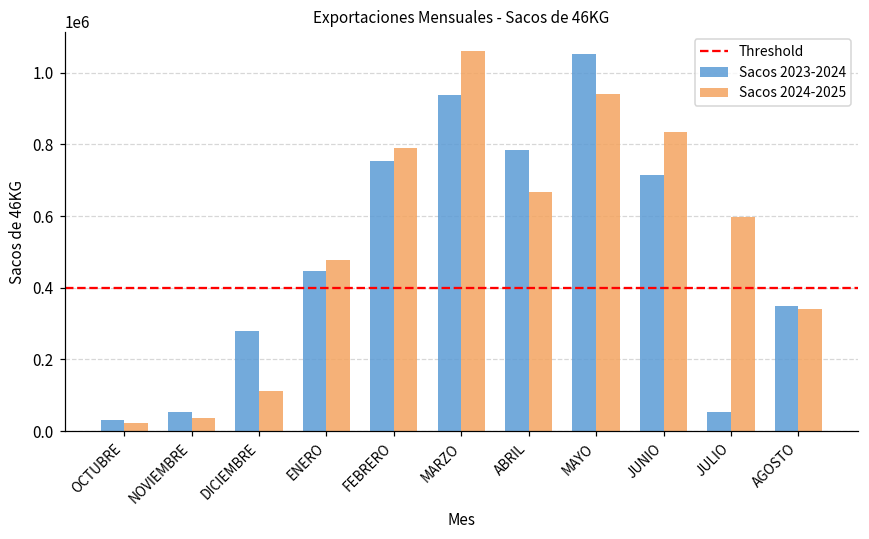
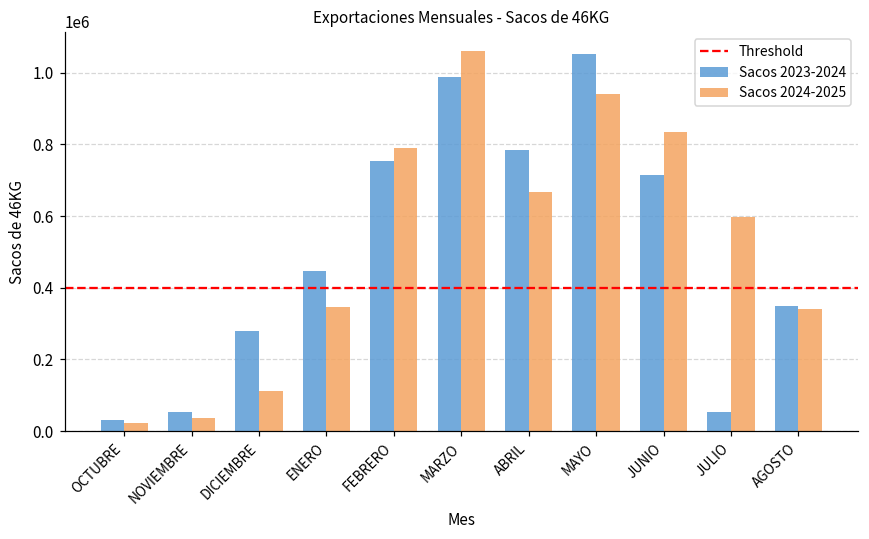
  {
    "Sacos 2023-2024": {
      "OCTUBRE": 30000,
      "NOVIEMBRE": 50000,
      "DICIEMBRE": 280000,
      "ENERO": 450000,
      "FEBRERO": 750000,
-     "MARZO": 940000,
+     "MARZO": 990000,
      "ABRIL": 780000,
      "MAYO": 1050000,
      "JUNIO": 710000,
      "JULIO": 50000,
      "AGOSTO": 350000
    },
    "Sacos 2024-2025": {
      "OCTUBRE": 20000,
      "NOVIEMBRE": 40000,
      "DICIEMBRE": 110000,
-     "ENERO": 480000,
+     "ENERO": 350000,
      "FEBRERO": 790000,
      "MARZO": 1060000,
      "ABRIL": 670000,
      "MAYO": 940000,
      "JUNIO": 840000,
      "JULIO": 600000,
      "AGOSTO": 340000
    }
  }
